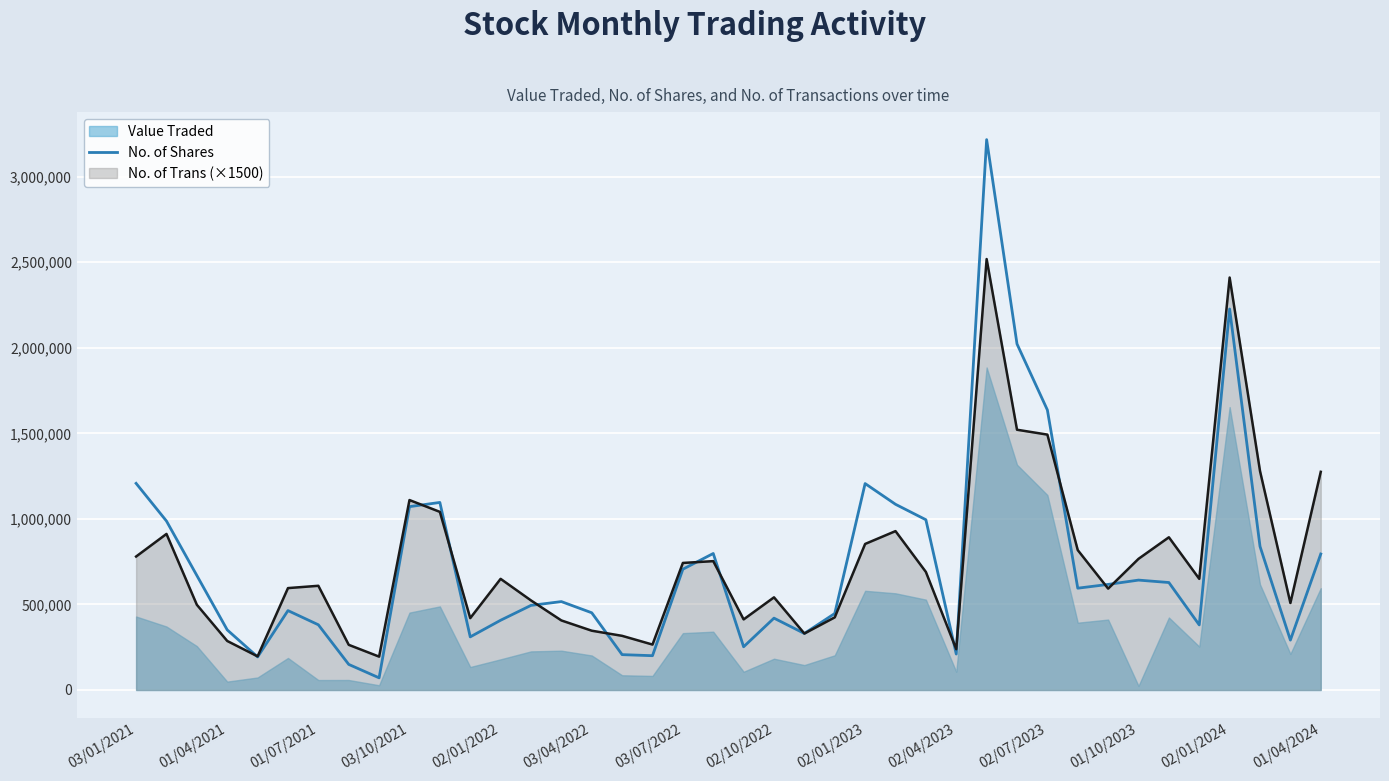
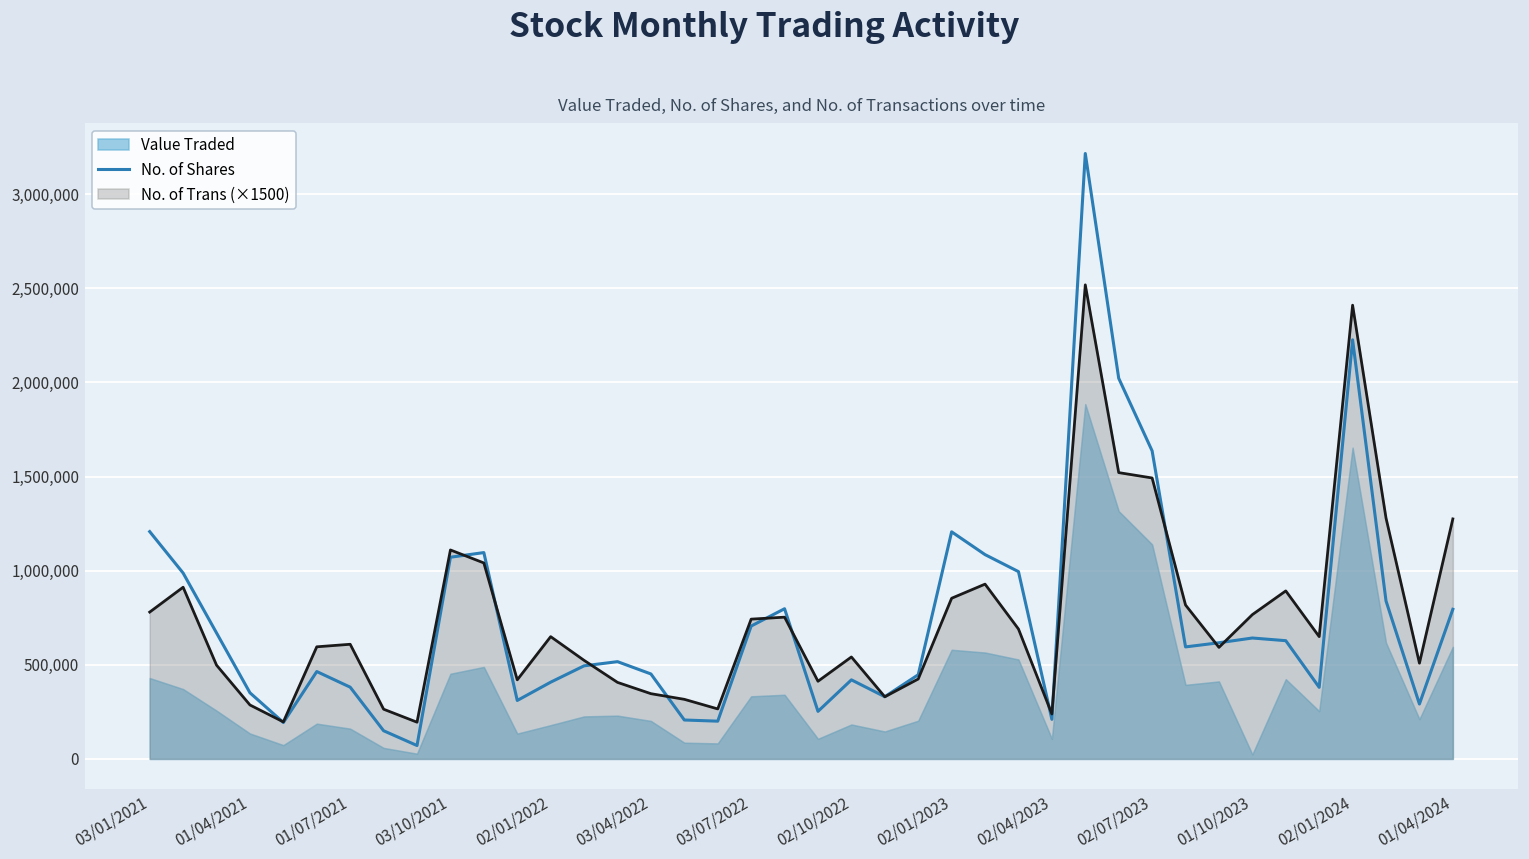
  {
    "No. of Shares": {
      "03/01/2021": "1,210,000",
      "01/04/2021": "350,000",
      "01/07/2021": "380,000",
      "03/10/2021": "1,070,000",
      "02/01/2022": "410,000",
      "03/04/2022": "450,000",
      "03/07/2022": "710,000",
      "02/10/2022": "420,000",
      "02/01/2023": "1,210,000",
      "02/04/2023": "210,000",
      "02/07/2023": "1,640,000",
      "01/10/2023": "640,000",
      "02/01/2024": "2,230,000",
      "01/04/2024": "790,000"
    },
    "Value Traded": {
      "03/01/2021": "430,000",
-     "01/04/2021": "50,000",
-     "01/07/2021": "60,000",
+     "01/04/2021": "130,000",
+     "01/07/2021": "160,000",
      "03/10/2021": "450,000",
      "02/01/2022": "180,000",
      "03/04/2022": "200,000",
      "03/07/2022": "330,000",
      "02/10/2022": "180,000",
      "02/01/2023": "580,000",
      "02/04/2023": "110,000",
      "02/07/2023": "1,140,000",
      "01/10/2023": "20,000",
      "02/01/2024": "1,650,000",
      "01/04/2024": "600,000"
    },
    "No. of Trans (×1500)": {
      "03/01/2021": "780,000",
      "01/04/2021": "290,000",
      "01/07/2021": "610,000",
      "03/10/2021": "1,110,000",
      "02/01/2022": "650,000",
      "03/04/2022": "350,000",
      "03/07/2022": "740,000",
      "02/10/2022": "540,000",
      "02/01/2023": "850,000",
      "02/04/2023": "240,000",
      "02/07/2023": "1,490,000",
      "01/10/2023": "770,000",
      "02/01/2024": "2,410,000",
      "01/04/2024": "1,280,000"
    }
  }
